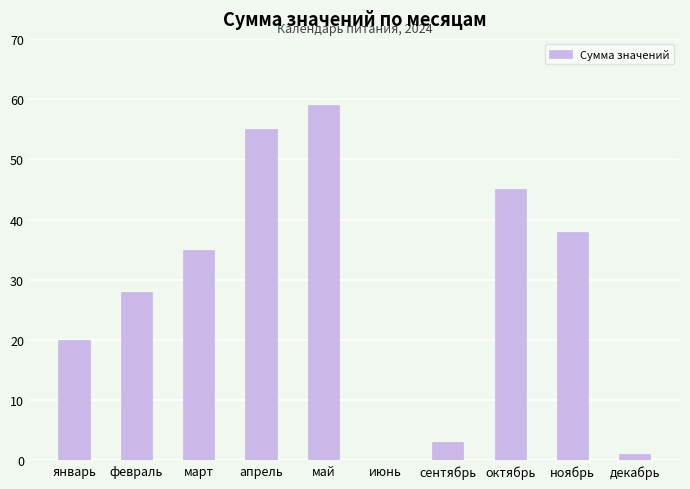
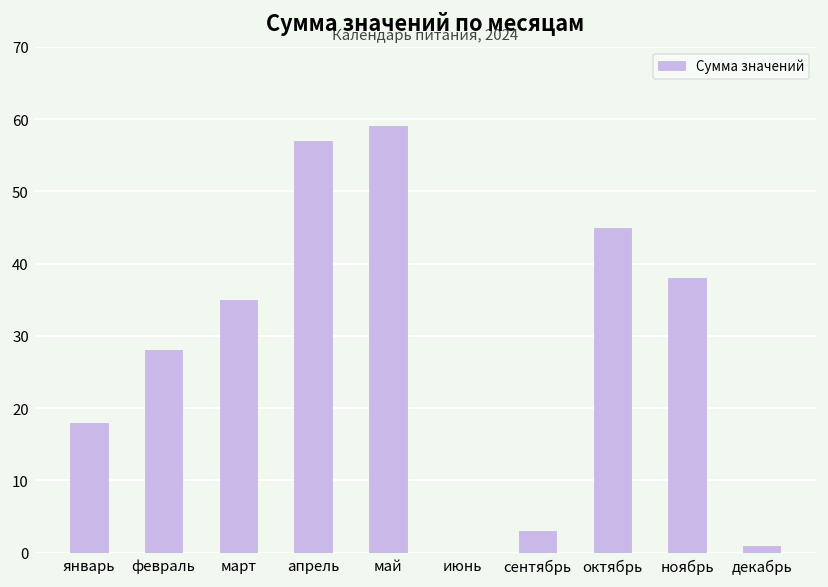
  {
-   "январь": 20,
+   "январь": 18,
    "февраль": 28,
    "март": 35,
-   "апрель": 55,
+   "апрель": 57,
    "май": 59,
    "июнь": 0,
    "сентябрь": 3,
    "октябрь": 45,
    "ноябрь": 38,
    "декабрь": 1
  }
